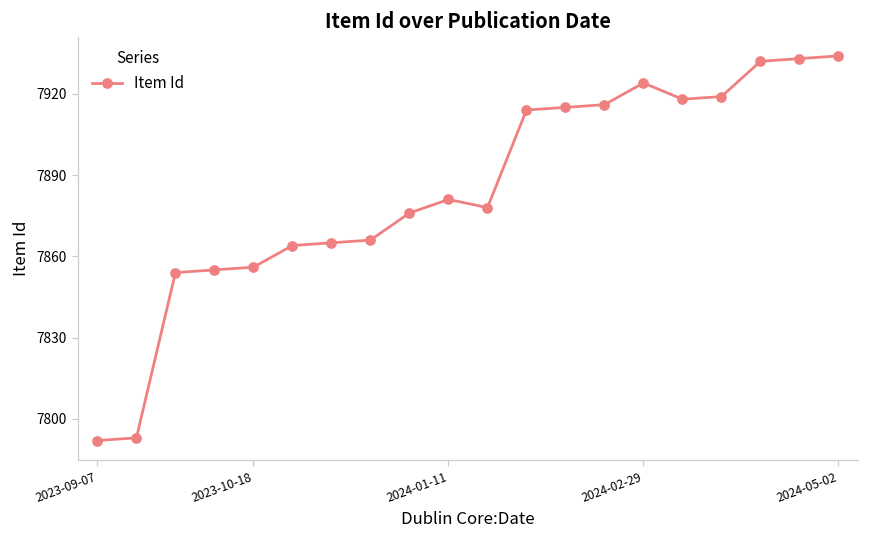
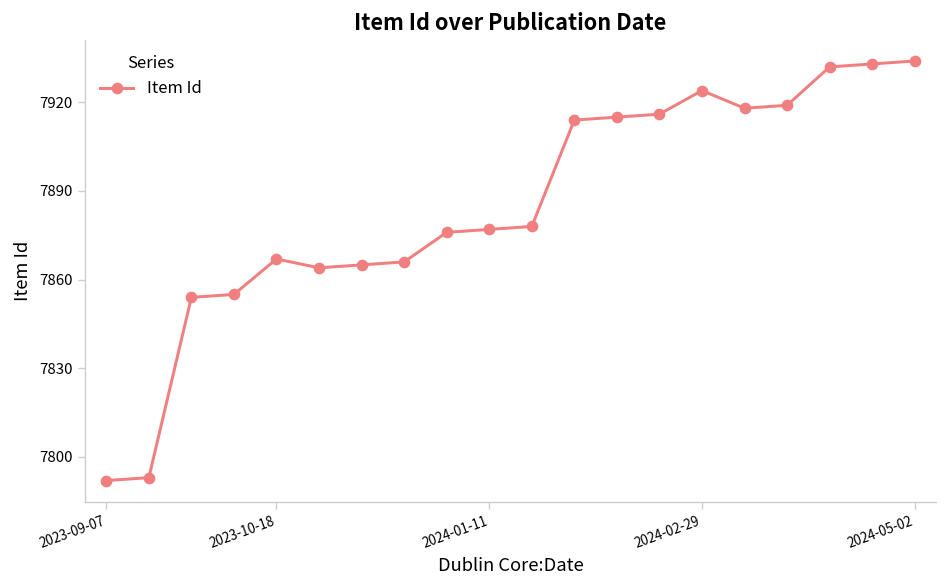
  {
    "2023-09-07": 7792,
-   "2023-10-18": 7856,
-   "2024-01-11": 7881,
+   "2023-10-18": 7867,
+   "2024-01-11": 7877,
    "2024-02-29": 7924,
    "2024-05-02": 7934
  }
